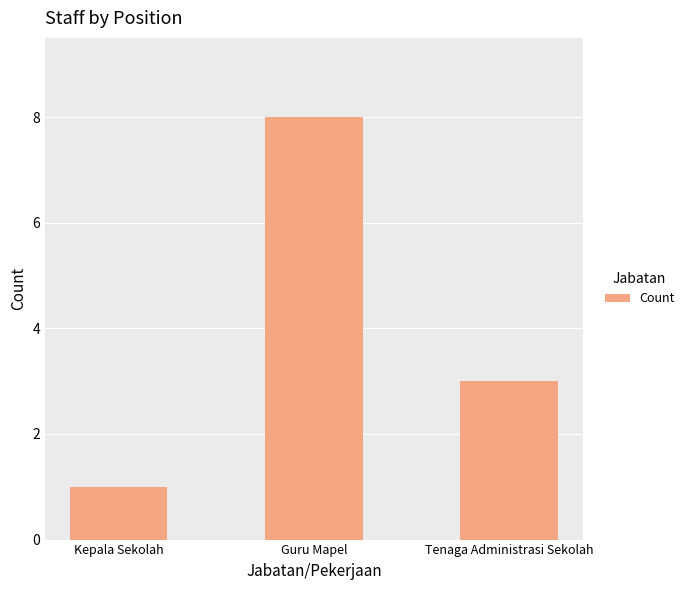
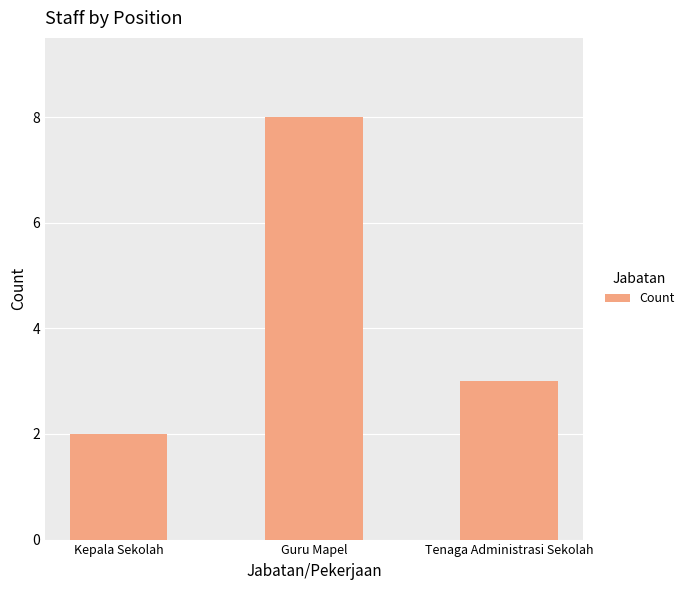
  {
-   "Kepala Sekolah": 1,
+   "Kepala Sekolah": 2,
    "Guru Mapel": 8,
    "Tenaga Administrasi Sekolah": 3
  }
